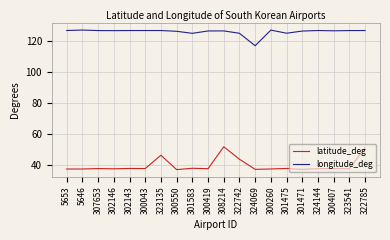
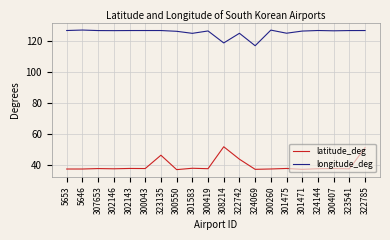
  {
    "latitude_deg": {
      "5653": 37,
      "5646": 37,
      "307653": 38,
      "302146": 38,
      "302143": 38,
      "300043": 38,
      "323135": 46,
      "300550": 37,
      "301583": 38,
      "300419": 38,
      "308214": 52,
      "322742": 44,
      "324069": 37,
      "300260": 37,
      "301475": 38
    },
    "longitude_deg": {
      "5653": 126,
      "5646": 127,
      "307653": 126,
      "302146": 126,
      "302143": 126,
      "300043": 126,
      "323135": 126,
      "300550": 126,
      "301583": 125,
      "300419": 126,
-     "308214": 126,
+     "308214": 118,
      "322742": 125,
      "324069": 117,
      "300260": 127,
      "301475": 125,
      "301471": 126,
      "324144": 126,
      "300407": 126,
      "323541": 126,
      "322785": 126
    }
  }
